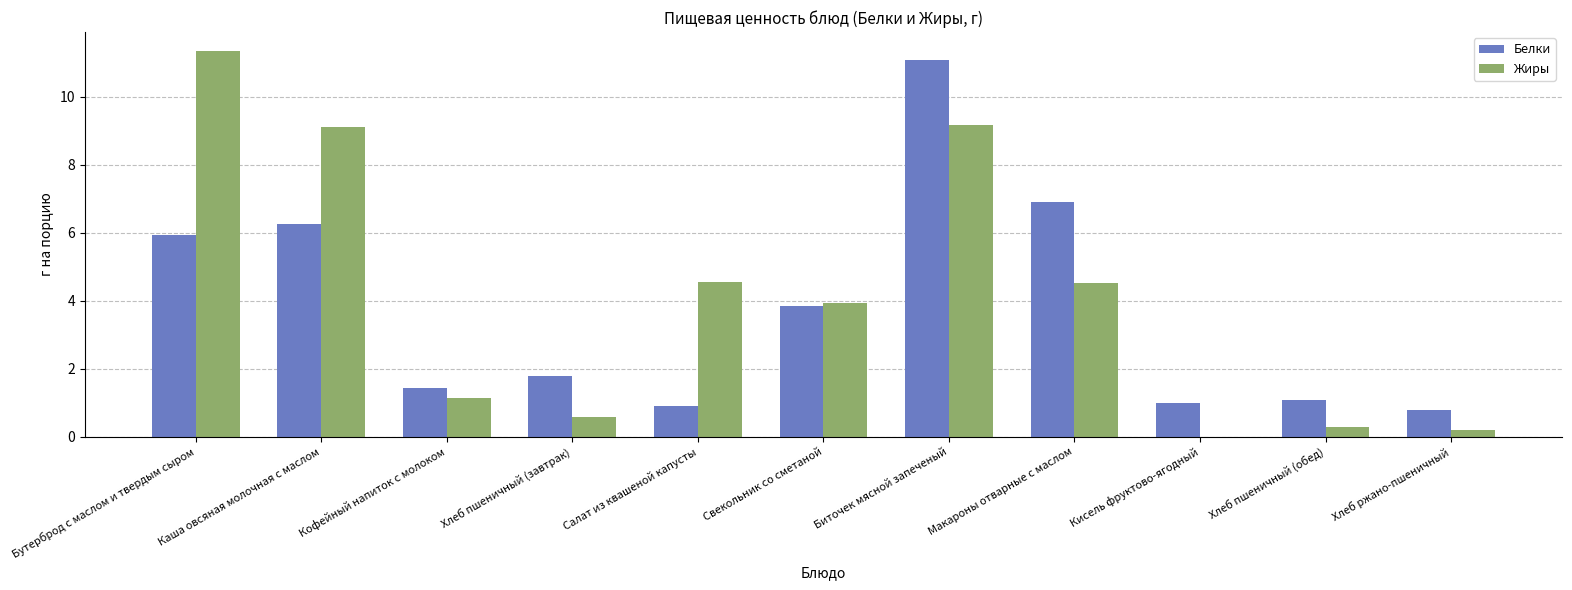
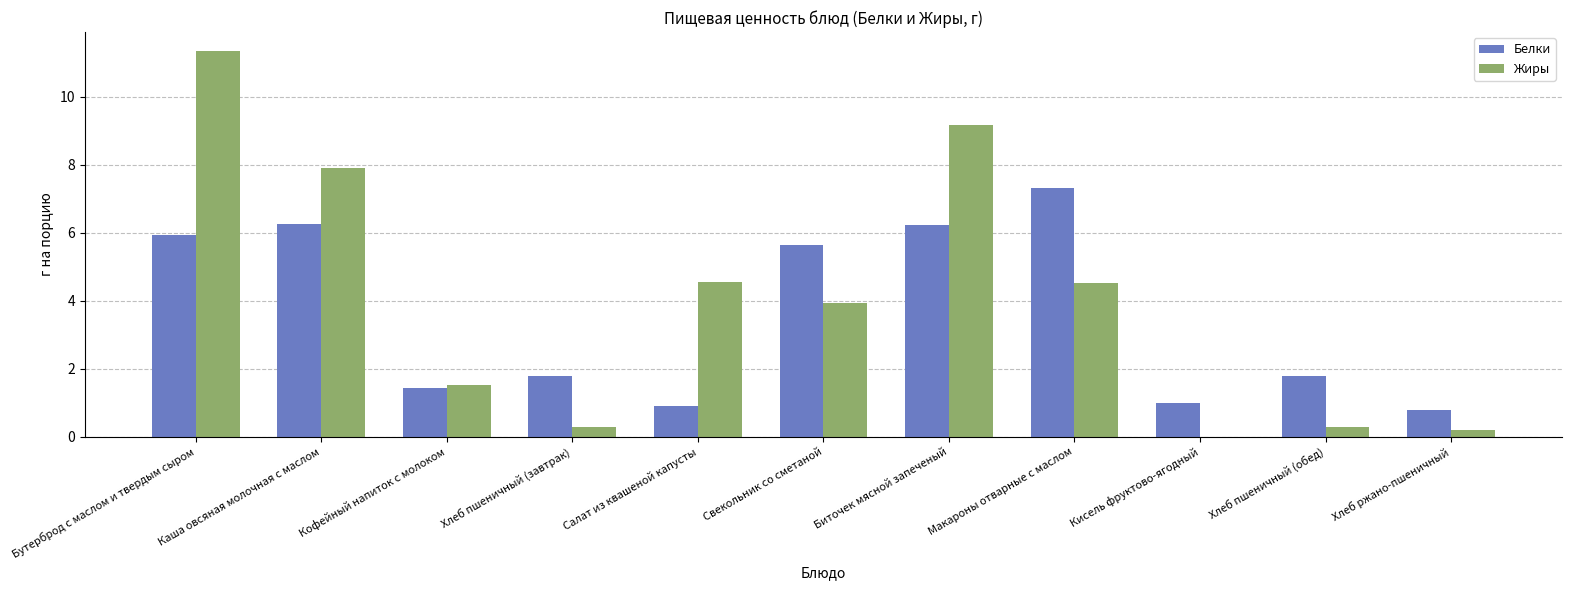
  {
    "Белки": {
      "Бутерброд с маслом и твердым сыром": 5.9,
      "Каша овсяная молочная с маслом": 6.3,
      "Кофейный напиток с молоком": 1.5,
      "Хлеб пшеничный (завтрак)": 1.8,
      "Салат из квашеной капусты": 0.9,
-     "Свекольник со сметаной": 3.9,
-     "Биточек мясной запеченый": 11.1,
-     "Макароны отварные с маслом": 6.9,
+     "Свекольник со сметаной": 5.6,
+     "Биточек мясной запеченый": 6.2,
+     "Макароны отварные с маслом": 7.3,
      "Кисель фруктово-ягодный": 1.0,
-     "Хлеб пшеничный (обед)": 1.1,
+     "Хлеб пшеничный (обед)": 1.8,
      "Хлеб ржано-пшеничный": 0.8
    },
    "Жиры": {
      "Бутерброд с маслом и твердым сыром": 11.3,
-     "Каша овсяная молочная с маслом": 9.1,
-     "Кофейный напиток с молоком": 1.2,
-     "Хлеб пшеничный (завтрак)": 0.6,
+     "Каша овсяная молочная с маслом": 7.9,
+     "Кофейный напиток с молоком": 1.5,
+     "Хлеб пшеничный (завтрак)": 0.3,
      "Салат из квашеной капусты": 4.5,
      "Свекольник со сметаной": 3.9,
      "Биточек мясной запеченый": 9.2,
      "Макароны отварные с маслом": 4.5,
      "Кисель фруктово-ягодный": 0.0,
      "Хлеб пшеничный (обед)": 0.3,
      "Хлеб ржано-пшеничный": 0.2
    }
  }
